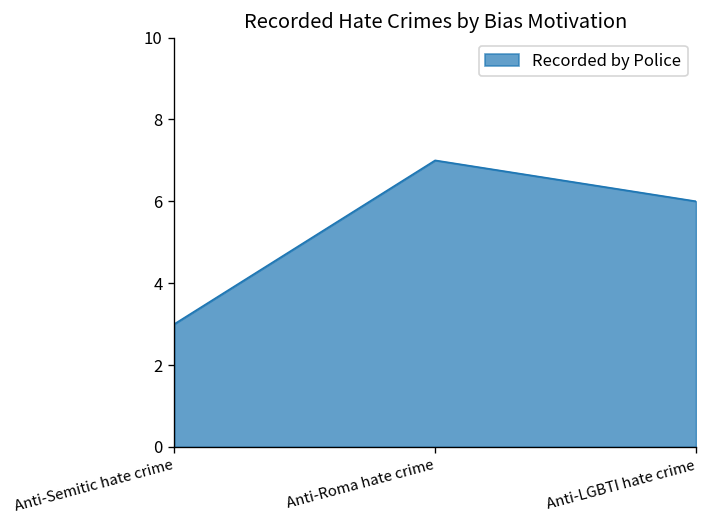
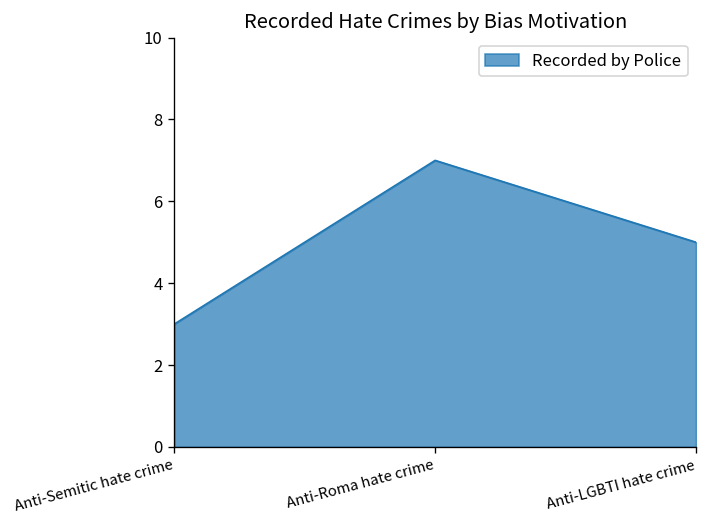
  {
    "Anti-Semitic hate crime": 3,
    "Anti-Roma hate crime": 7,
-   "Anti-LGBTI hate crime": 6
+   "Anti-LGBTI hate crime": 5
  }
